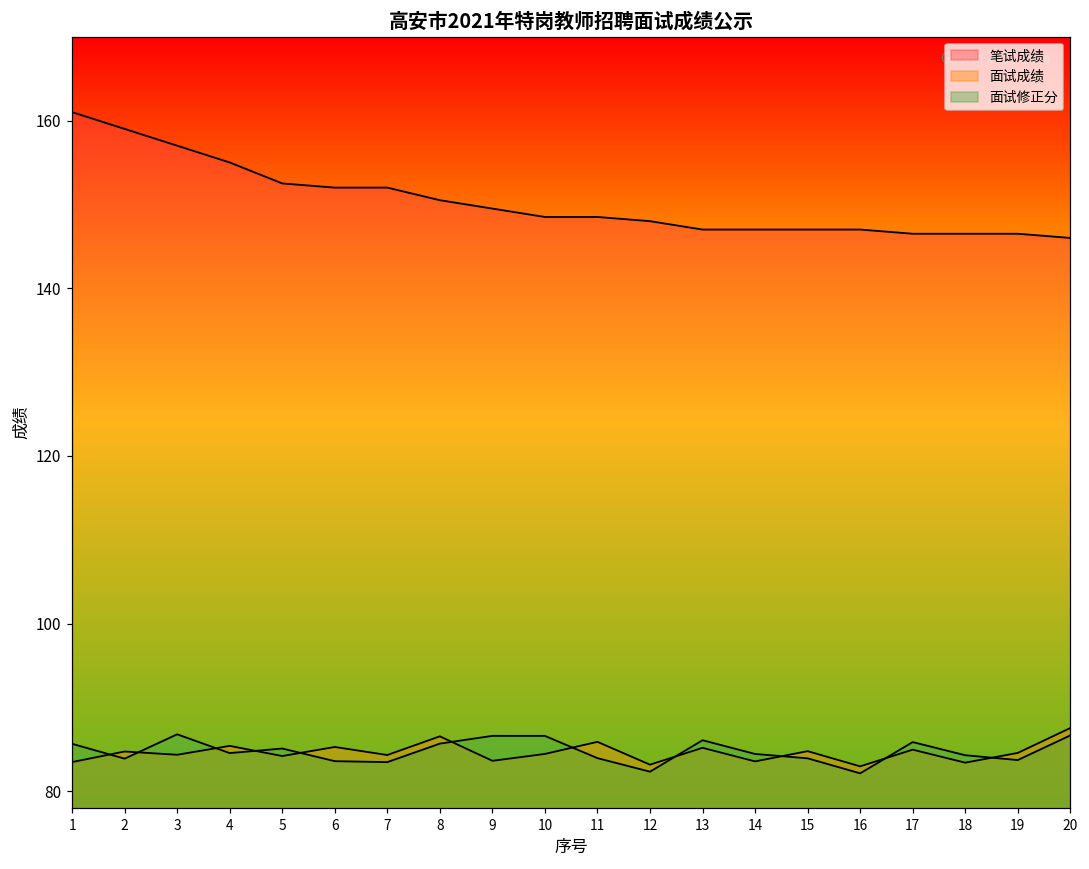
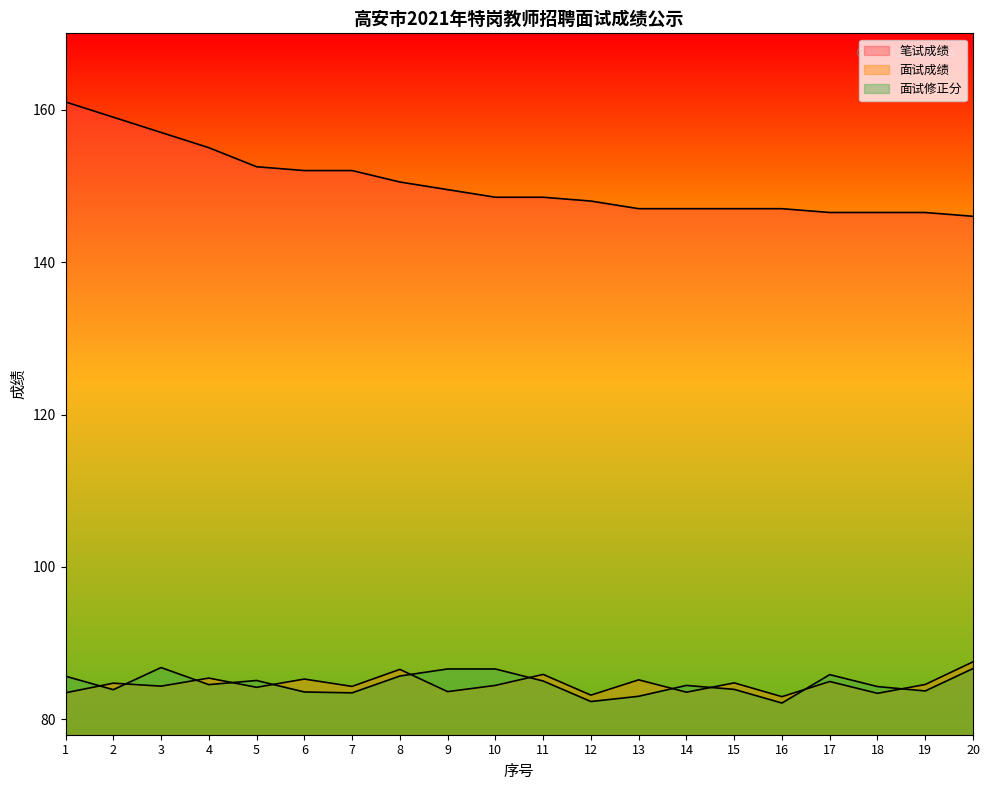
  {
    "面试修正分": {
      "1": 86,
      "2": 84,
      "3": 87,
      "4": 85,
      "5": 85,
      "6": 84,
      "7": 83,
      "8": 86,
      "9": 87,
      "10": 87,
-     "11": 84,
+     "11": 85,
      "12": 82,
-     "13": 86,
+     "13": 83,
      "14": 84,
      "15": 84,
      "16": 82,
      "17": 86,
      "18": 84,
      "19": 84,
      "20": 87
    }
  }
